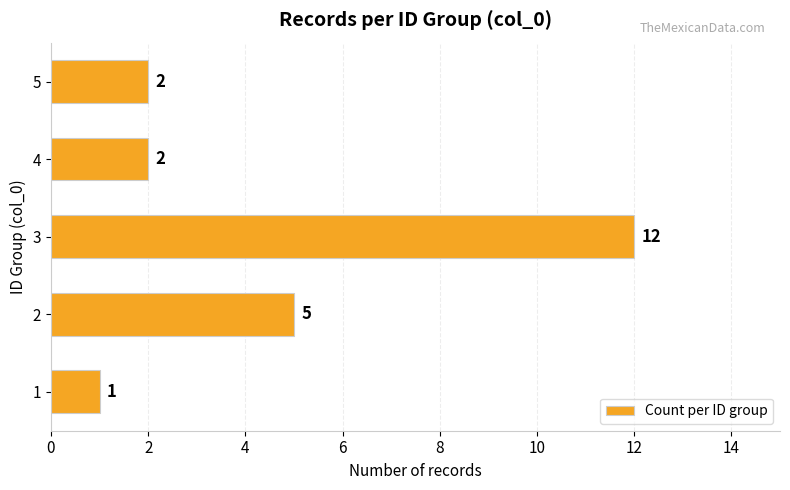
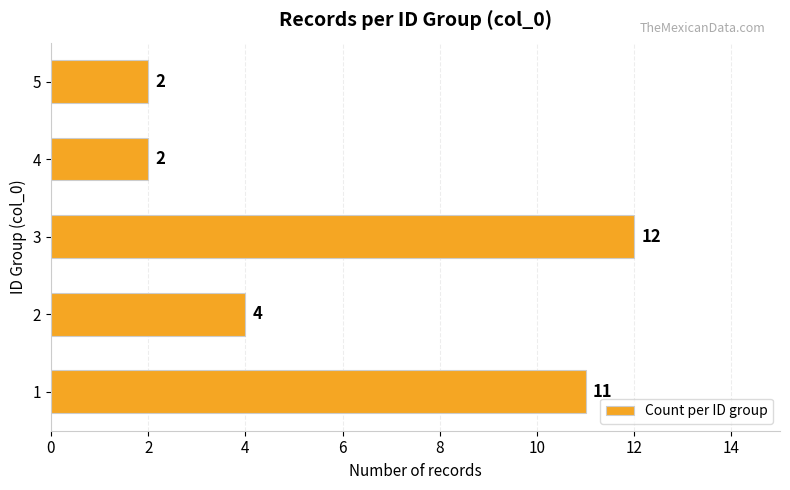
  {
    "5": 2,
    "4": 2,
    "3": 12,
-   "2": 5,
-   "1": 1
+   "2": 4,
+   "1": 11
  }
